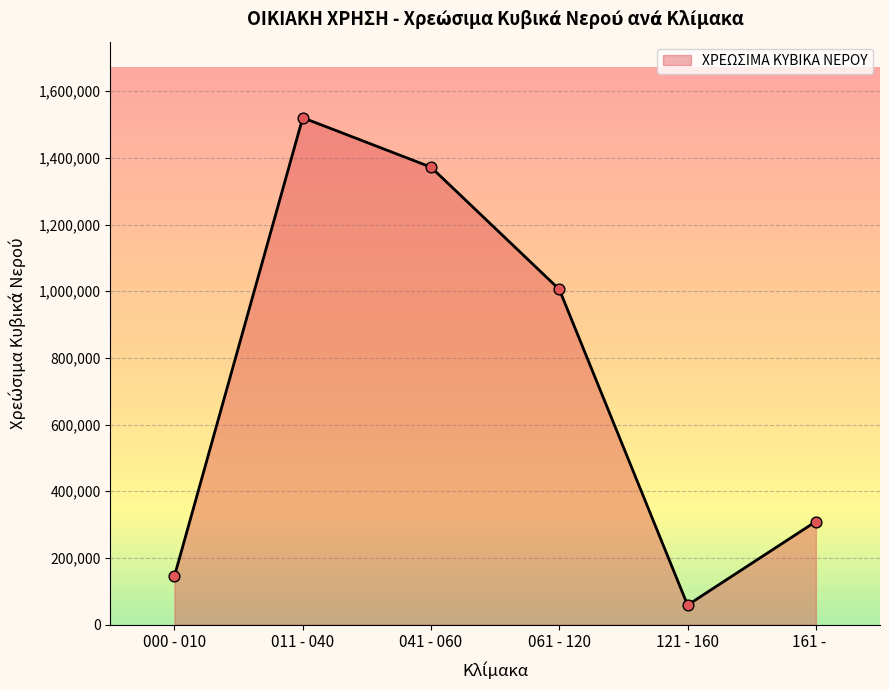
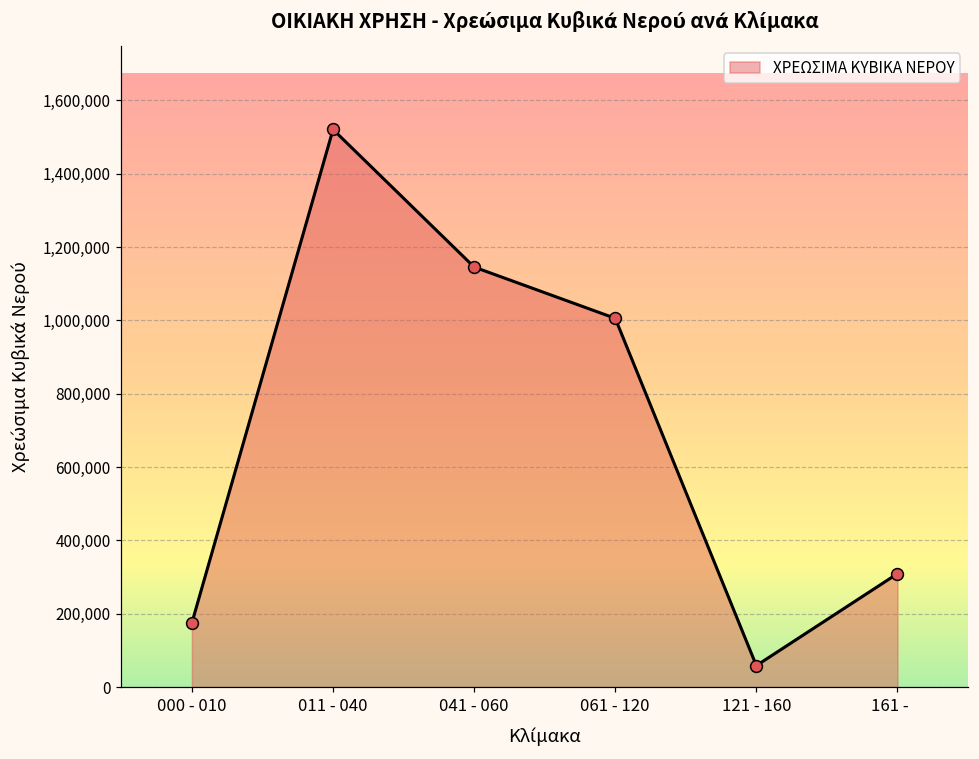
  {
-   "000 - 010": "150,000",
+   "000 - 010": "180,000",
    "011 - 040": "1,520,000",
-   "041 - 060": "1,370,000",
+   "041 - 060": "1,150,000",
    "061 - 120": "1,010,000",
    "121 - 160": "60,000",
    "161 -": "310,000"
  }
